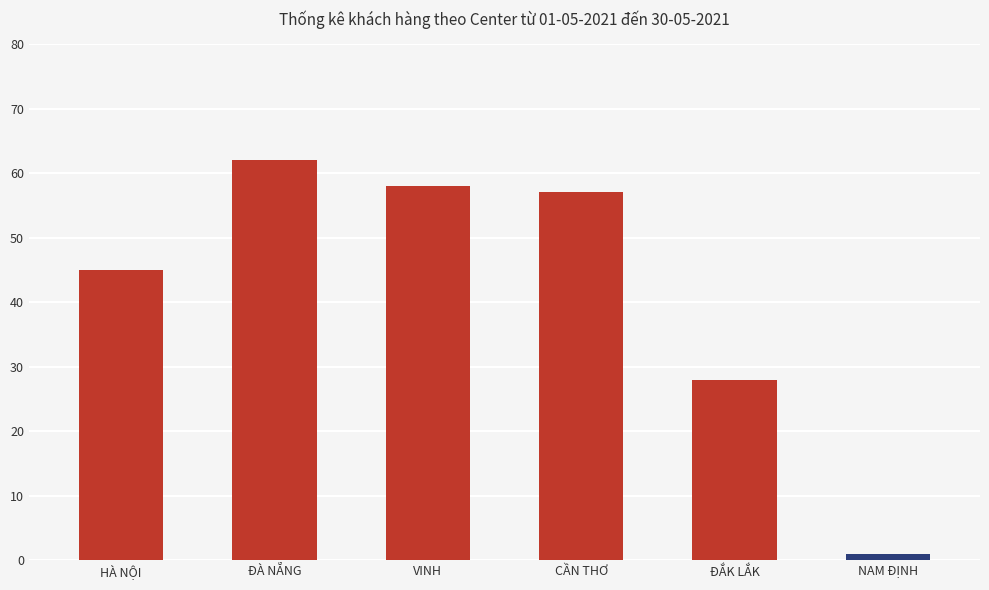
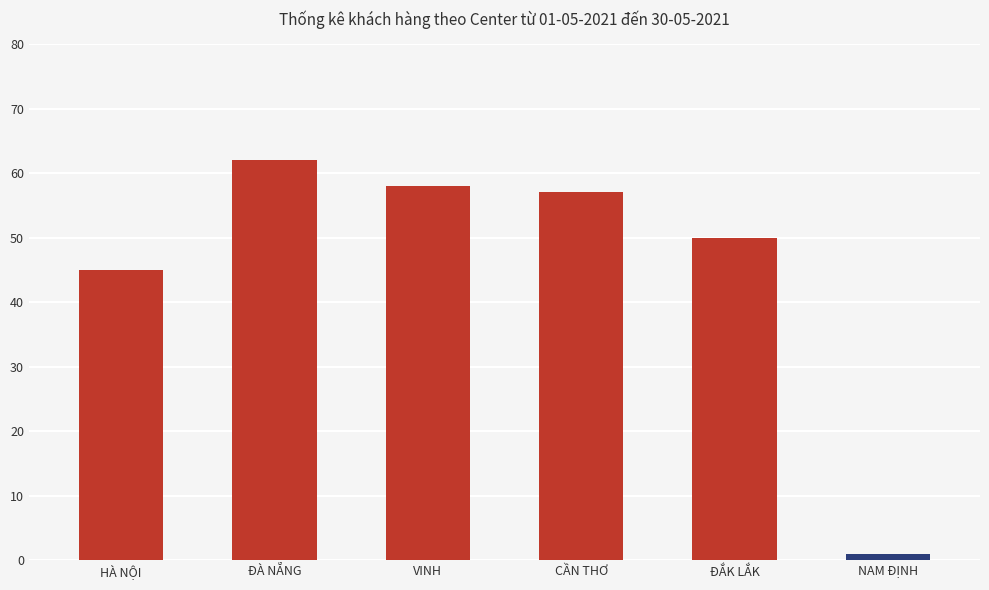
  {
    "HÀ NỘI": 45,
    "ĐÀ NẴNG": 62,
    "VINH": 58,
    "CẦN THƠ": 57,
-   "ĐẮK LẮK": 28,
+   "ĐẮK LẮK": 50,
    "NAM ĐỊNH": 1
  }
